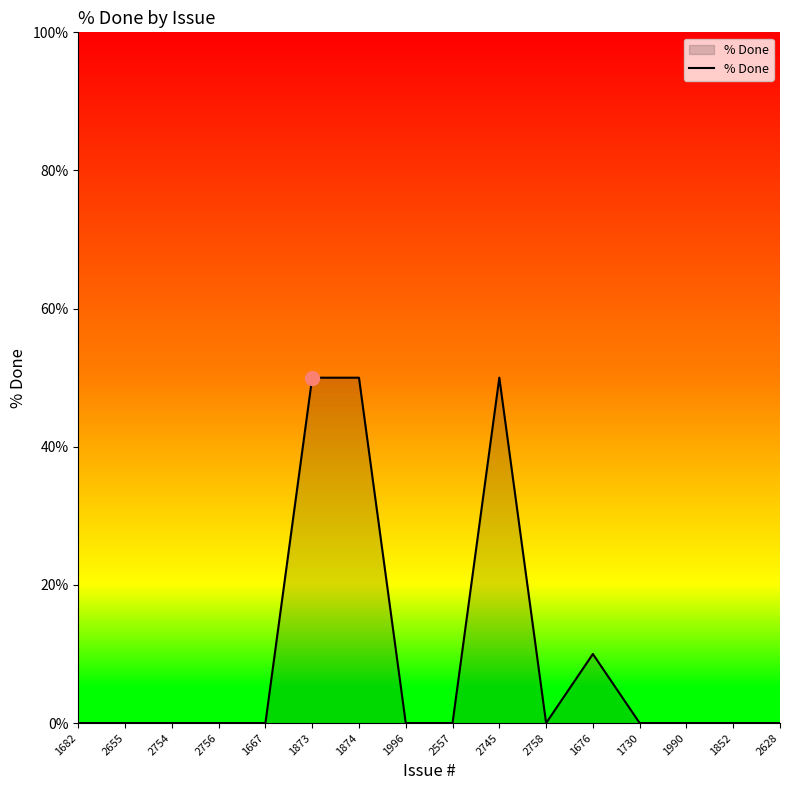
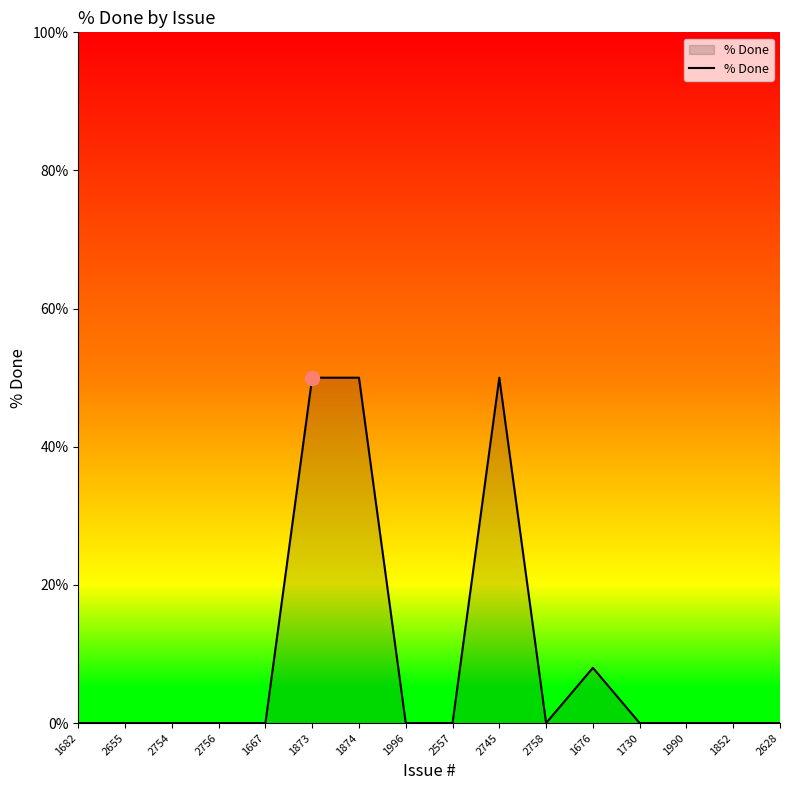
  {
    "% Done": {
      "1682": "0%",
      "2655": "0%",
      "2754": "0%",
      "2756": "0%",
      "1667": "0%",
      "1874": "50%",
      "1996": "0%",
      "2557": "0%",
      "2745": "50%",
      "2758": "0%",
-     "1676": "10%",
+     "1676": "8%",
      "1730": "0%",
      "1990": "0%",
      "1852": "0%",
      "2628": "0%"
    }
  }
